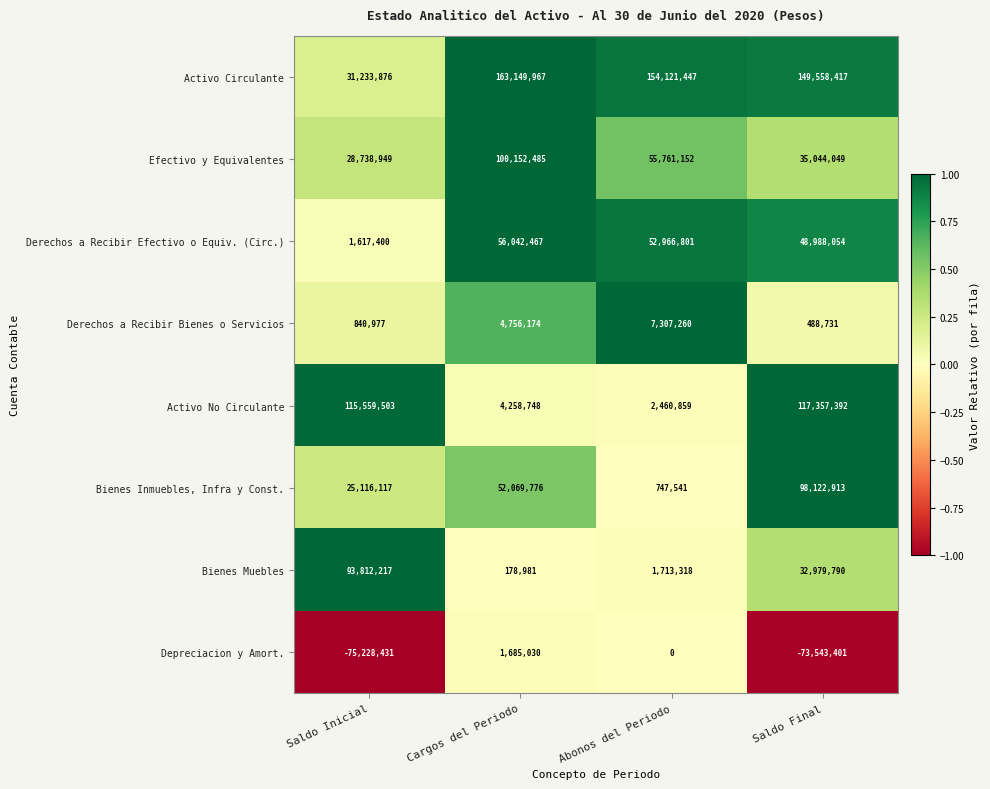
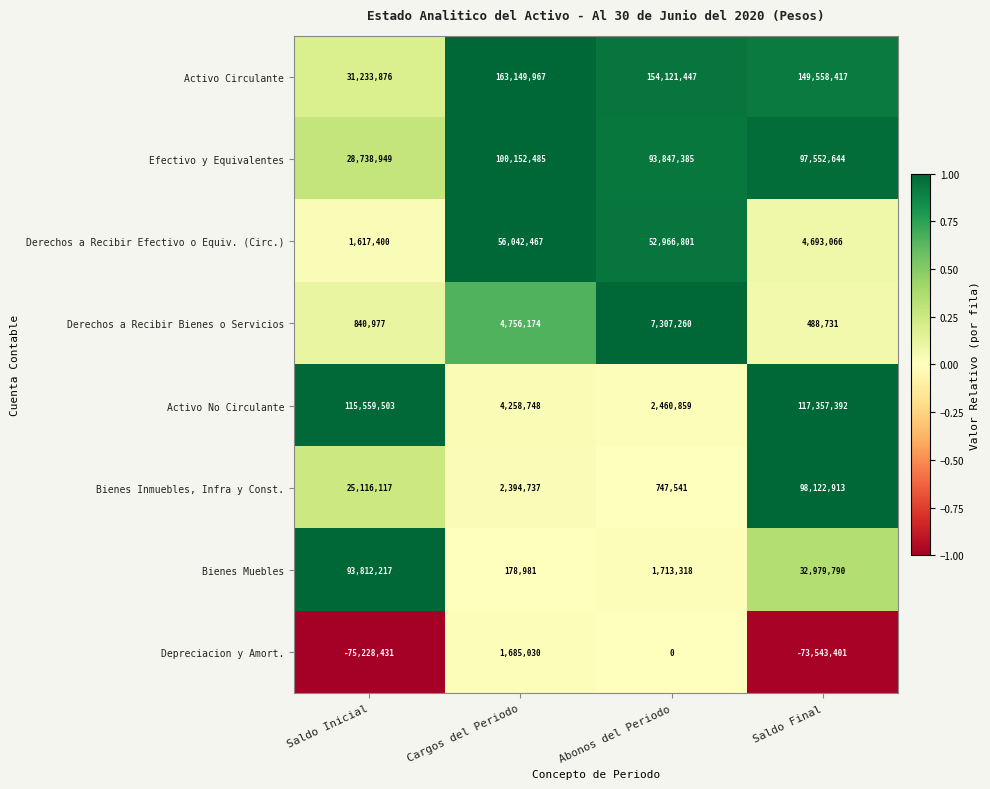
  {
    "Activo Circulante": {
      "Saldo Inicial": "31,233,876",
      "Cargos del Periodo": "163,149,967",
      "Abonos del Periodo": "154,121,447",
      "Saldo Final": "149,558,417"
    },
    "Efectivo y Equivalentes": {
      "Saldo Inicial": "28,738,949",
      "Cargos del Periodo": "100,152,485",
-     "Abonos del Periodo": "55,761,152",
-     "Saldo Final": "35,044,049"
+     "Abonos del Periodo": "93,847,385",
+     "Saldo Final": "97,552,644"
    },
    "Derechos a Recibir Efectivo o Equiv. (Circ.)": {
      "Saldo Inicial": "1,617,400",
      "Cargos del Periodo": "56,042,467",
      "Abonos del Periodo": "52,966,801",
-     "Saldo Final": "48,988,054"
+     "Saldo Final": "4,693,066"
    },
    "Derechos a Recibir Bienes o Servicios": {
      "Saldo Inicial": "840,977",
      "Cargos del Periodo": "4,756,174",
      "Abonos del Periodo": "7,307,260",
      "Saldo Final": "488,731"
    },
    "Activo No Circulante": {
      "Saldo Inicial": "115,559,503",
      "Cargos del Periodo": "4,258,748",
      "Abonos del Periodo": "2,460,859",
      "Saldo Final": "117,357,392"
    },
    "Bienes Inmuebles, Infra y Const.": {
      "Saldo Inicial": "25,116,117",
-     "Cargos del Periodo": "52,069,776",
+     "Cargos del Periodo": "2,394,737",
      "Abonos del Periodo": "747,541",
      "Saldo Final": "98,122,913"
    },
    "Bienes Muebles": {
      "Saldo Inicial": "93,812,217",
      "Cargos del Periodo": "178,981",
      "Abonos del Periodo": "1,713,318",
      "Saldo Final": "32,979,790"
    },
    "Depreciacion y Amort.": {
      "Saldo Inicial": "-75,228,431",
      "Cargos del Periodo": "1,685,030",
      "Abonos del Periodo": "0",
      "Saldo Final": "-73,543,401"
    }
  }
